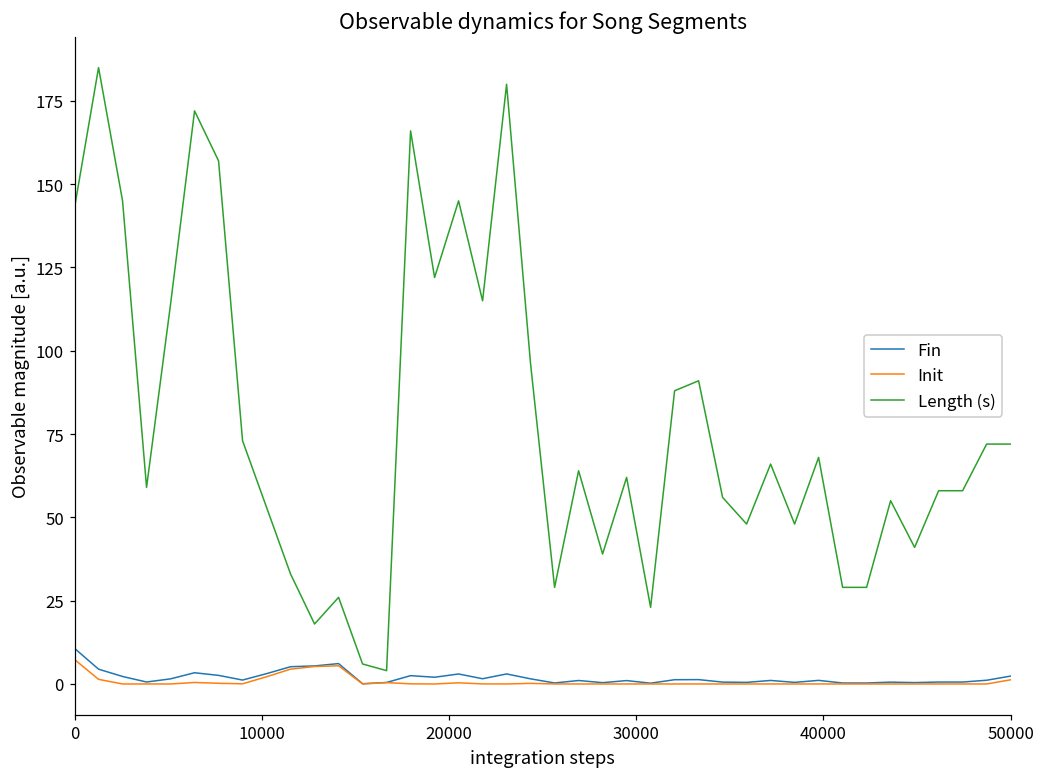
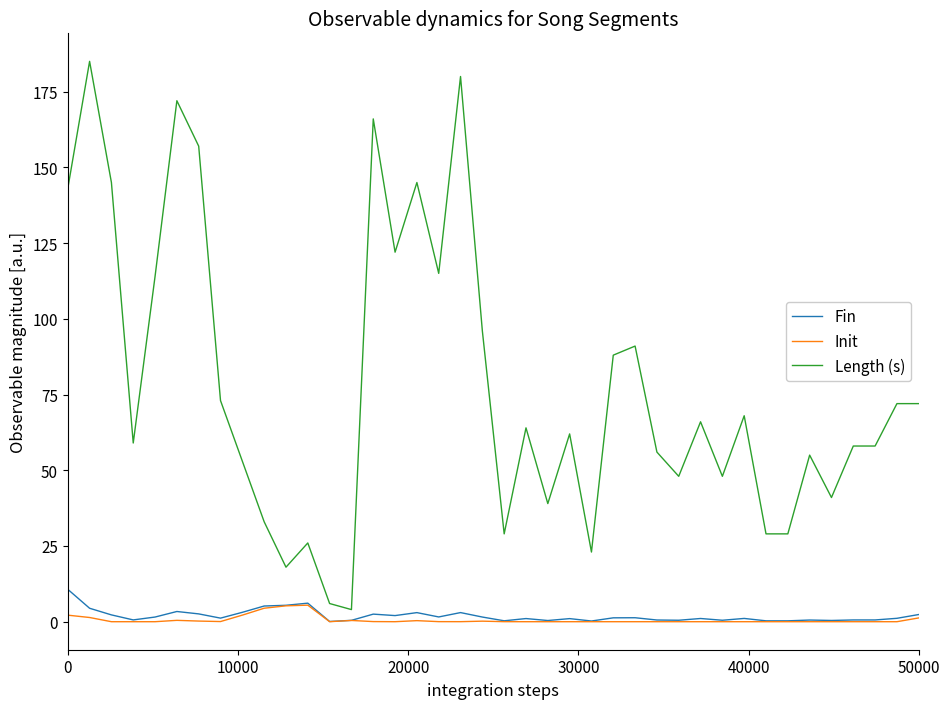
  {
    "Fin": {
      "0": 11,
      "50000": 2
    },
    "Init": {
-     "0": 7,
+     "0": 2,
      "50000": 1
    },
    "Length (s)": {
      "0": 143,
      "50000": 72
    }
  }
